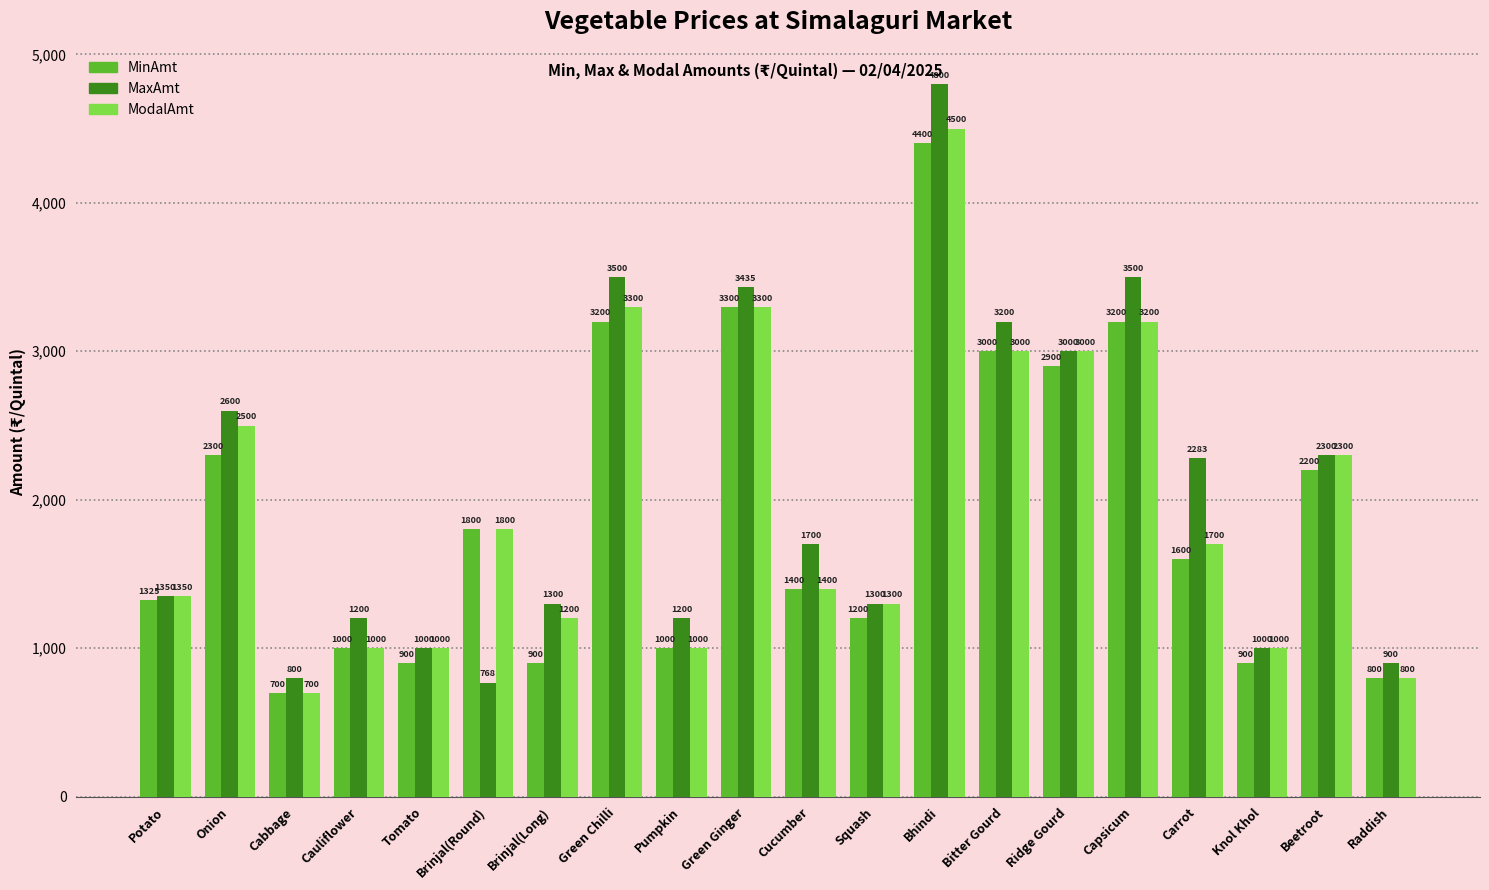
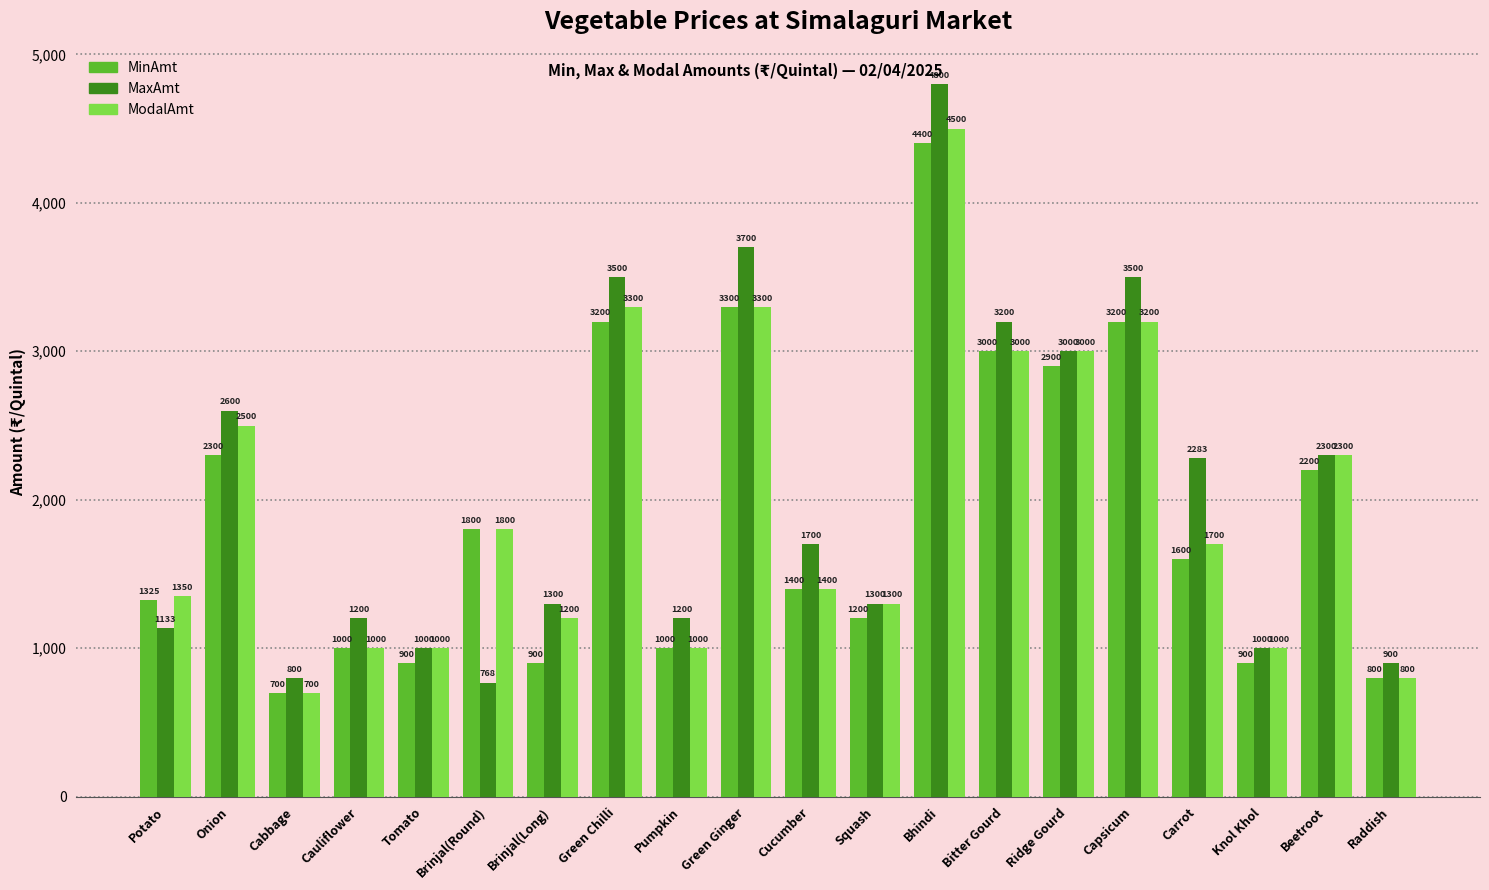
  {
    "MaxAmt": {
-     "Potato": 1350,
+     "Potato": 1133,
      "Onion": 2600,
      "Cabbage": 800,
      "Cauliflower": 1200,
      "Brinjal(Round)": 768,
      "Brinjal(Long)": 1300,
      "Green Chilli": 3500,
      "Pumpkin": 1200,
-     "Green Ginger": 3435,
+     "Green Ginger": 3700,
      "Cucumber": 1700,
      "Bhindi": 4800,
      "Bitter Gourd": 3200,
      "Capsicum": 3500,
      "Carrot": 2283,
      "Raddish": 900
    }
  }
